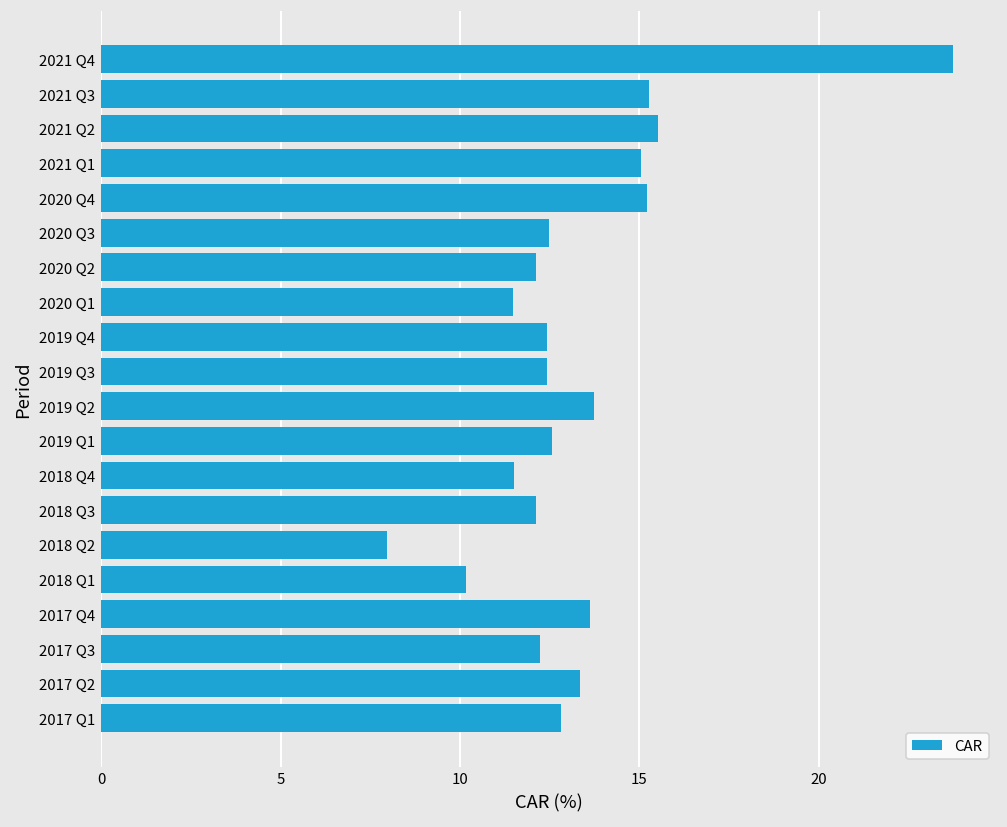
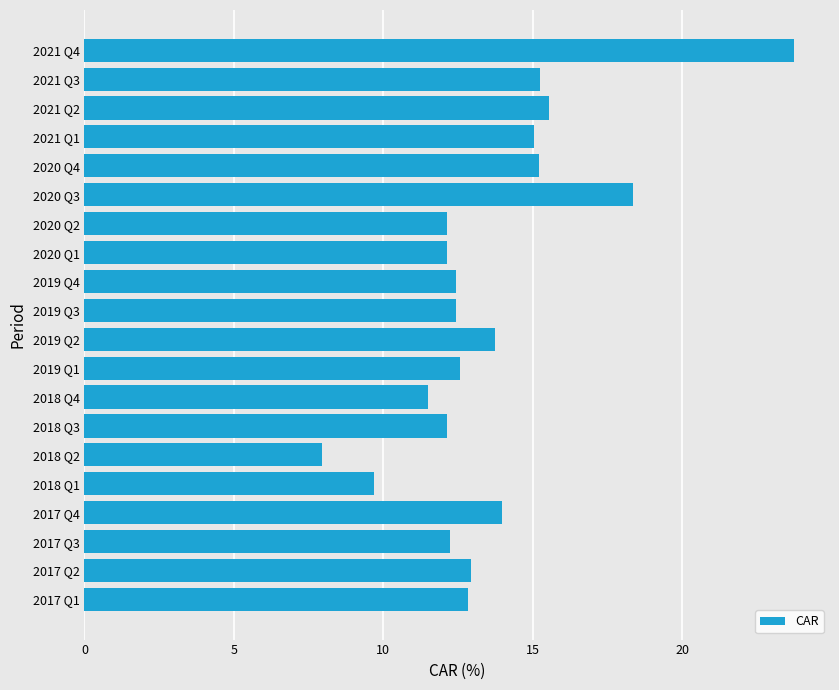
  {
    "2021 Q4": 23.8,
    "2021 Q3": 15.3,
    "2021 Q2": 15.5,
    "2021 Q1": 15.1,
    "2020 Q4": 15.2,
-   "2020 Q3": 12.5,
+   "2020 Q3": 18.4,
    "2020 Q2": 12.1,
-   "2020 Q1": 11.5,
+   "2020 Q1": 12.1,
    "2019 Q4": 12.4,
    "2019 Q3": 12.4,
    "2019 Q2": 13.7,
    "2019 Q1": 12.6,
    "2018 Q4": 11.5,
    "2018 Q3": 12.1,
    "2018 Q2": 8.0,
-   "2018 Q1": 10.2,
-   "2017 Q4": 13.6,
+   "2018 Q1": 9.7,
+   "2017 Q4": 14.0,
    "2017 Q3": 12.2,
-   "2017 Q2": 13.4,
+   "2017 Q2": 12.9,
    "2017 Q1": 12.8
  }
